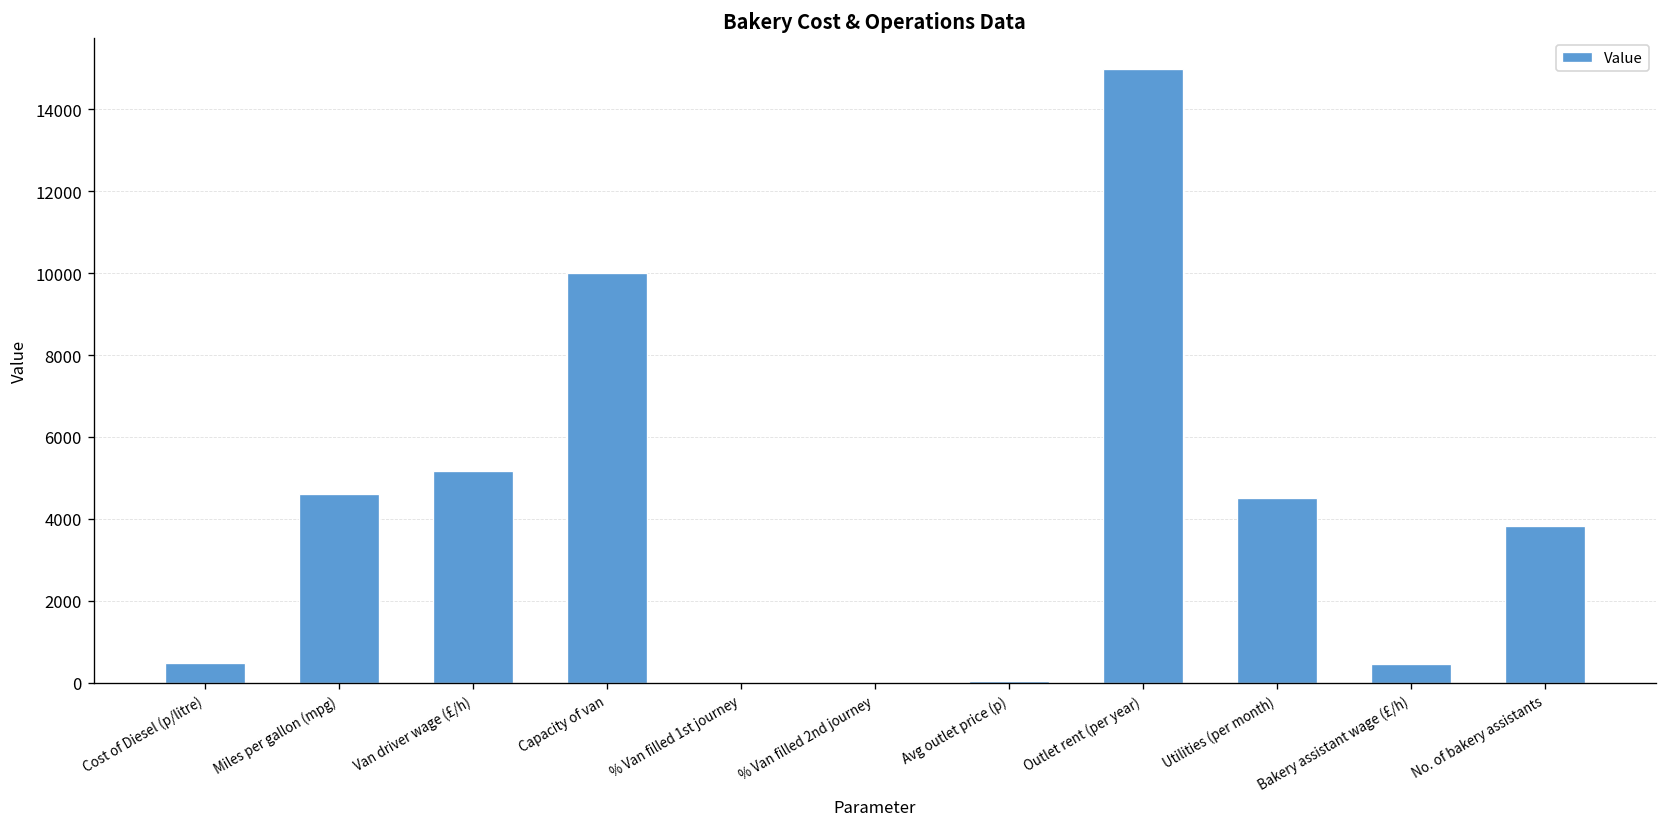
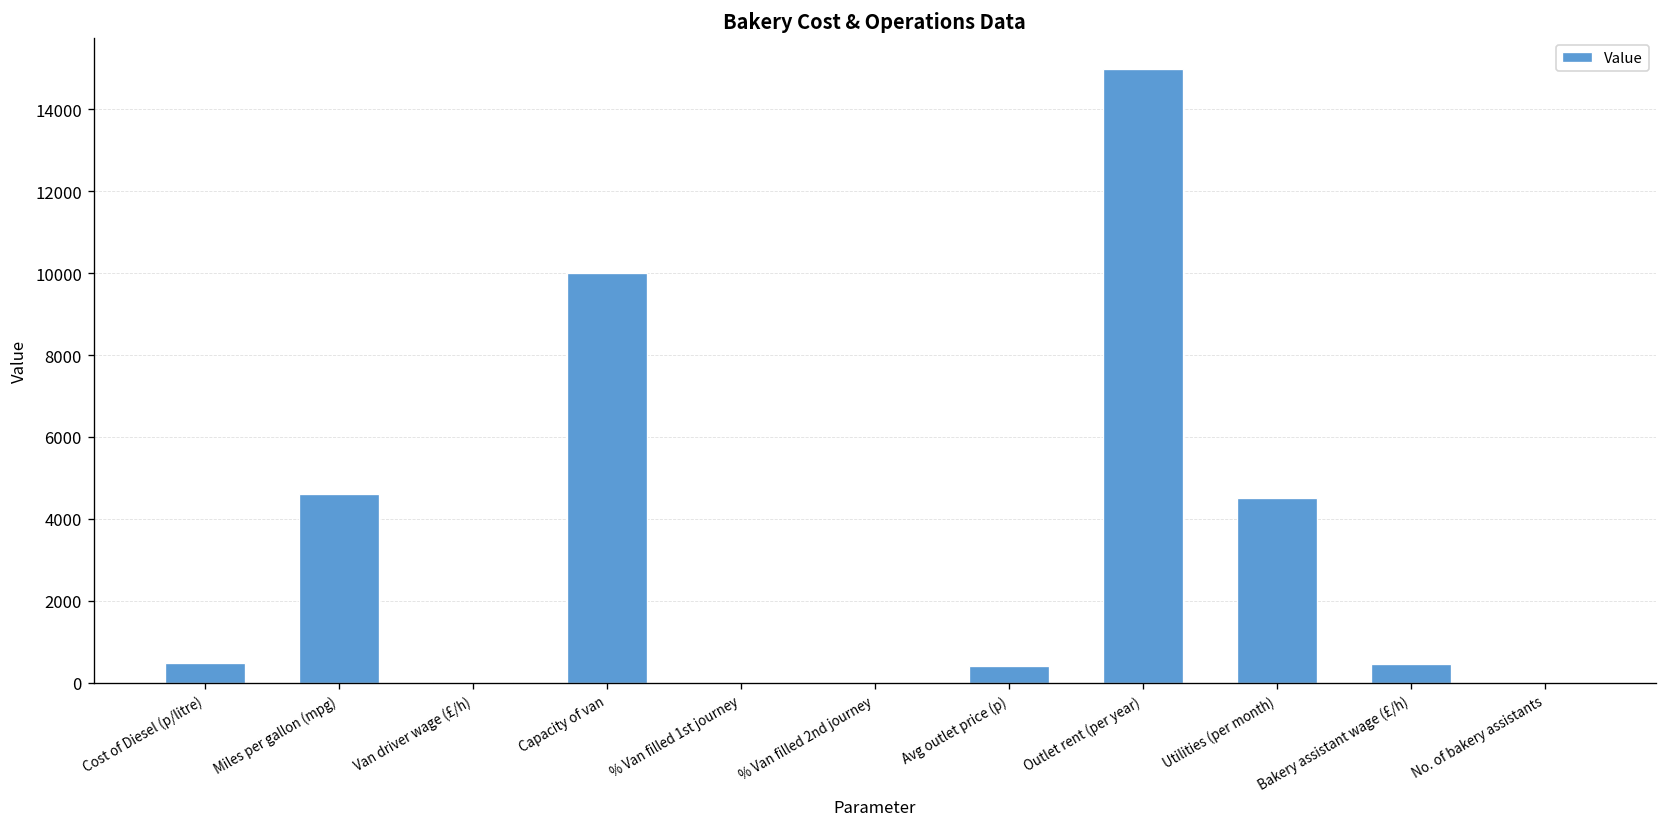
  {
    "Cost of Diesel (p/litre)": 500,
    "Miles per gallon (mpg)": 4600,
-   "Van driver wage (£/h)": 5200,
+   "Van driver wage (£/h)": 0,
    "Capacity of van": 10000,
-   "Avg outlet price (p)": 0,
+   "Avg outlet price (p)": 400,
    "Outlet rent (per year)": 15000,
    "Utilities (per month)": 4500,
    "Bakery assistant wage (£/h)": 400,
-   "No. of bakery assistants": 3800
+   "No. of bakery assistants": 0
  }
